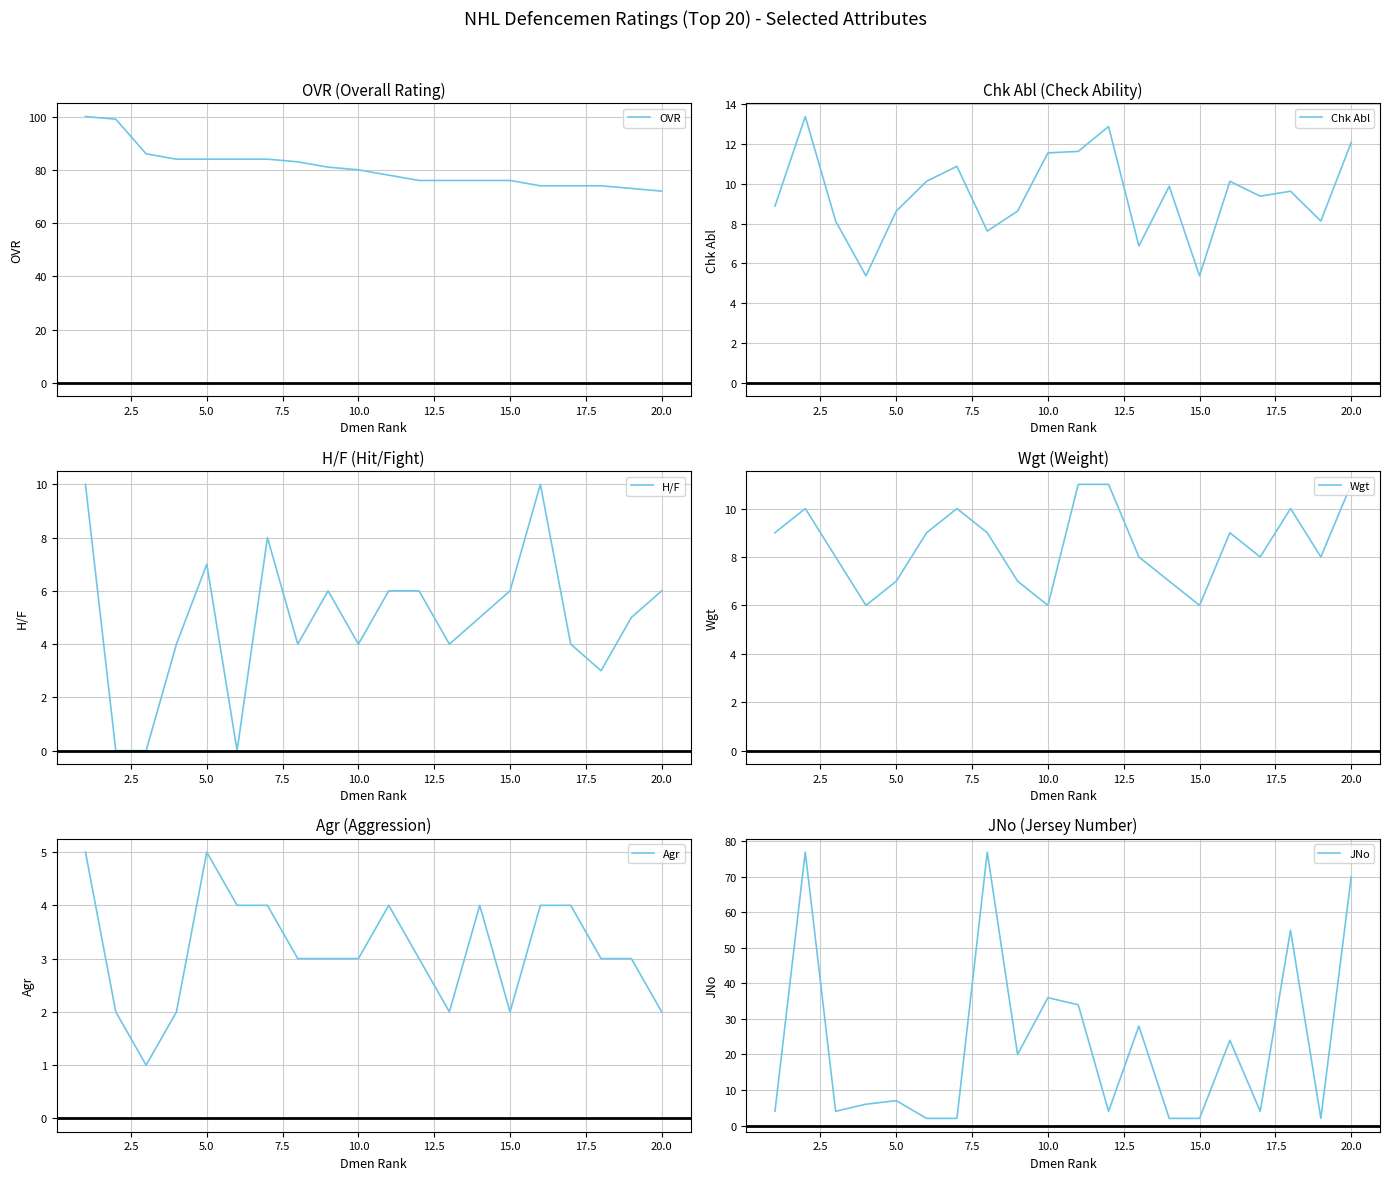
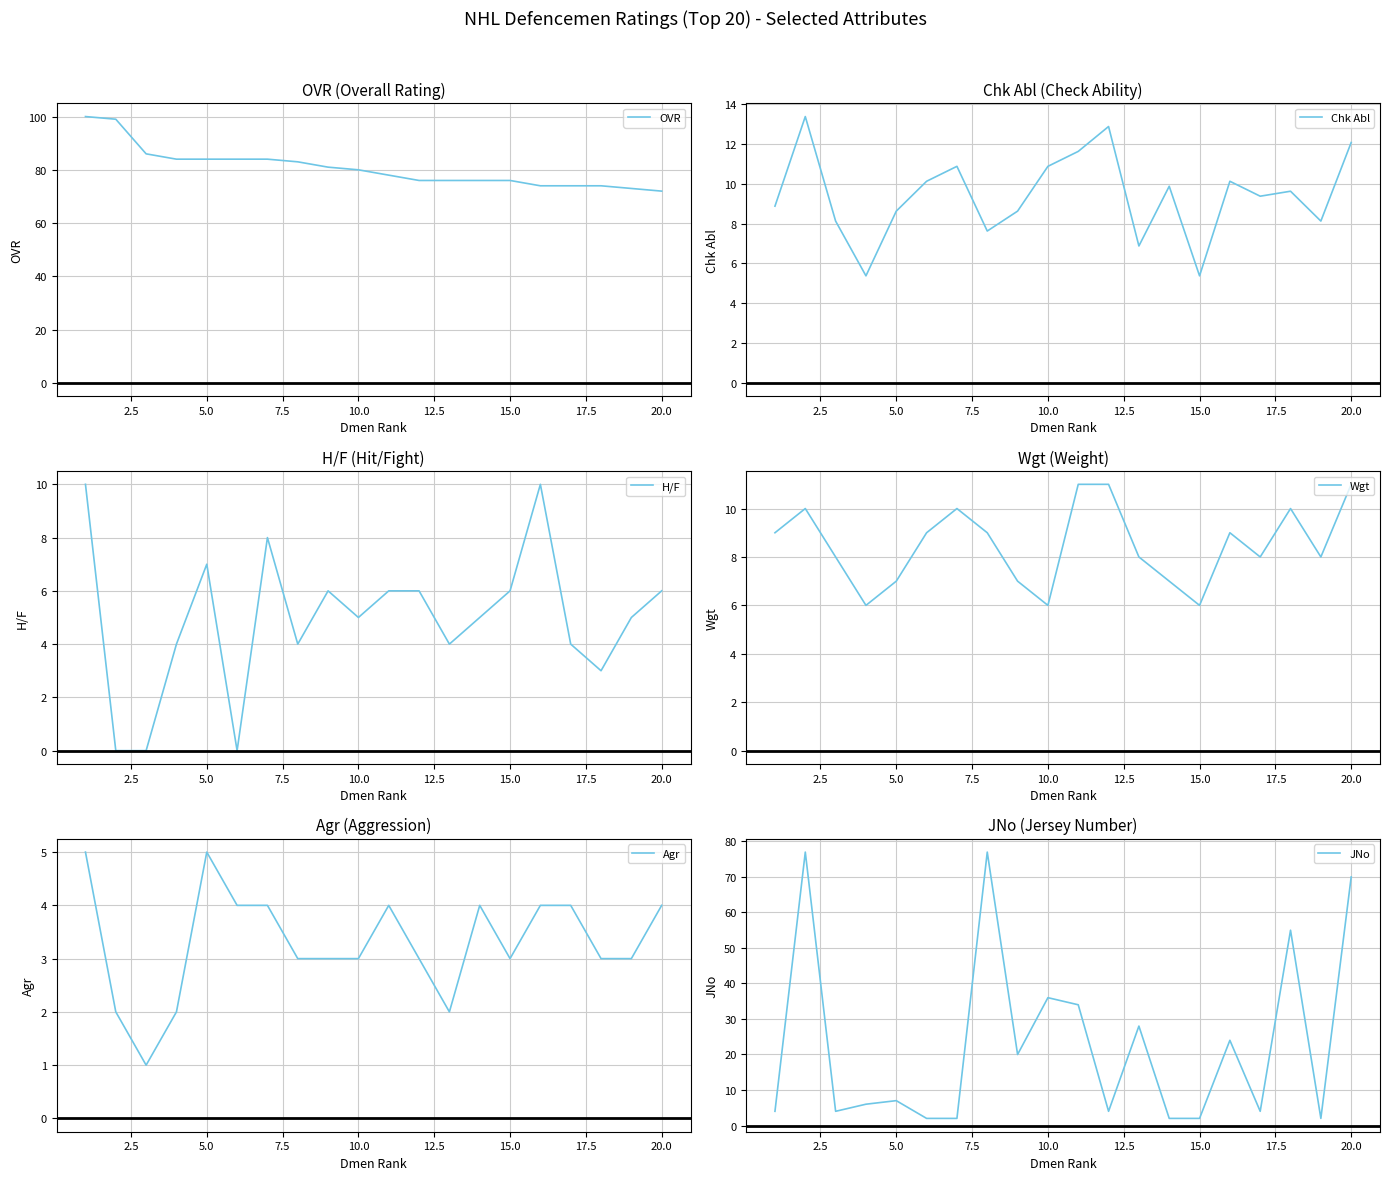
  {
    "OVR (Overall Rating)": {
      "5.0": 84,
      "10.0": 80,
      "15.0": 76,
      "20.0": 72
    },
    "Chk Abl (Check Ability)": {
      "5.0": 8.6,
-     "10.0": 11.6,
+     "10.0": 10.9,
      "15.0": 5.4,
      "20.0": 12.1
    },
    "H/F (Hit/Fight)": {
      "5.0": 7,
-     "10.0": 4,
+     "10.0": 5,
      "15.0": 6,
      "20.0": 6
    },
    "Wgt (Weight)": {
      "5.0": 7.0,
      "10.0": 6.0,
      "15.0": 6.0
    },
    "Agr (Aggression)": {
      "5.0": 5,
      "10.0": 3,
-     "15.0": 2,
-     "20.0": 2
+     "15.0": 3,
+     "20.0": 4
    },
    "JNo (Jersey Number)": {
      "5.0": 7,
      "10.0": 36,
      "15.0": 2,
      "20.0": 70
    }
  }
